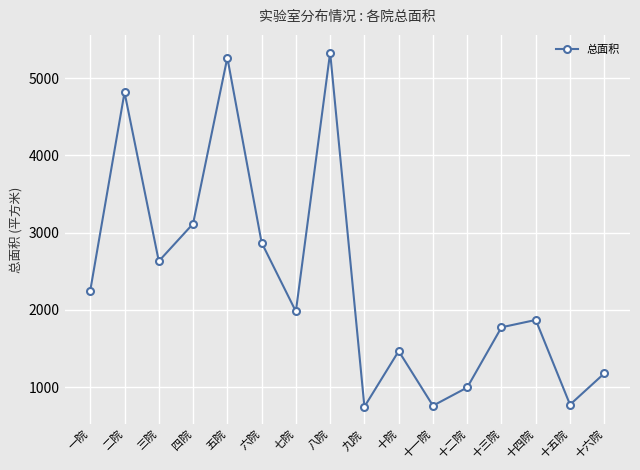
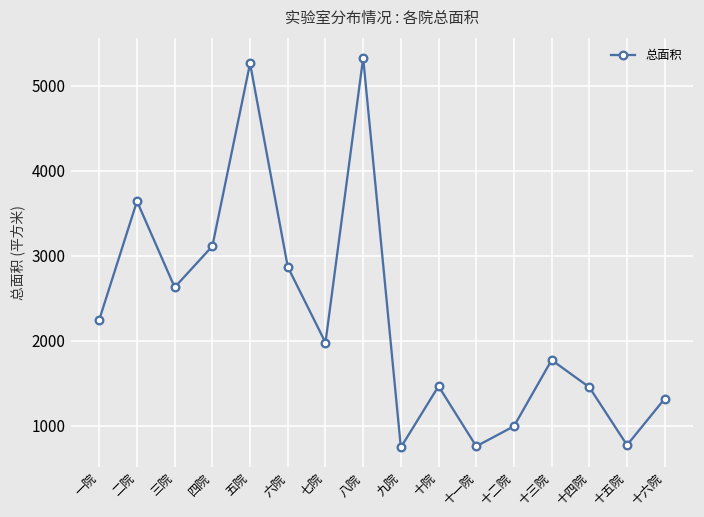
  {
    "一院": 2300,
-   "二院": 4800,
+   "二院": 3600,
    "三院": 2600,
    "四院": 3100,
    "五院": 5300,
    "六院": 2900,
    "七院": 2000,
    "八院": 5300,
    "九院": 700,
    "十院": 1500,
    "十一院": 800,
    "十二院": 1000,
    "十三院": 1800,
-   "十四院": 1900,
+   "十四院": 1500,
    "十五院": 800,
-   "十六院": 1200
+   "十六院": 1300
  }
